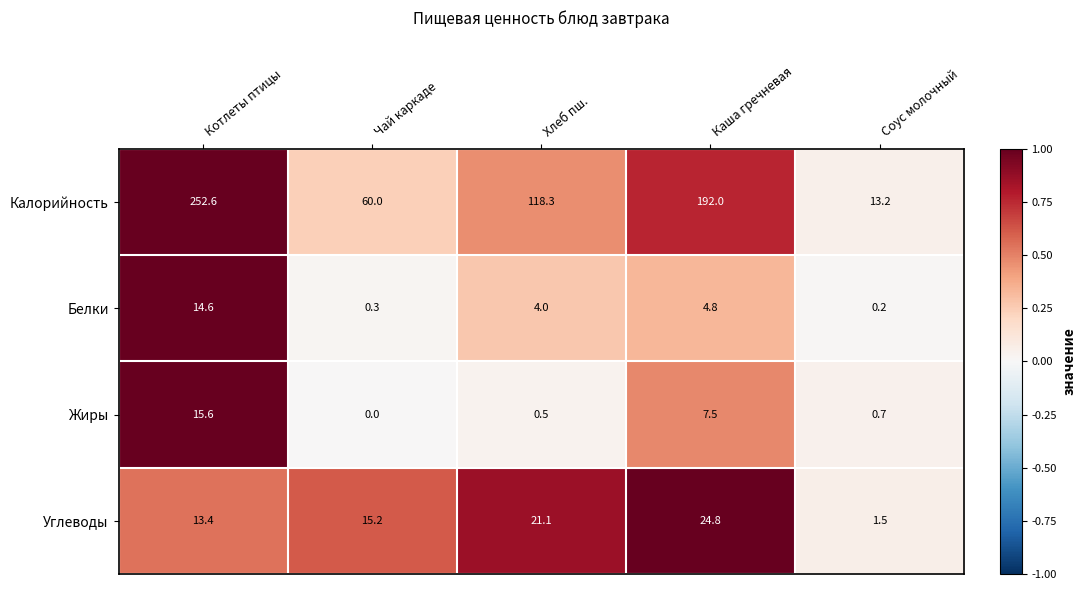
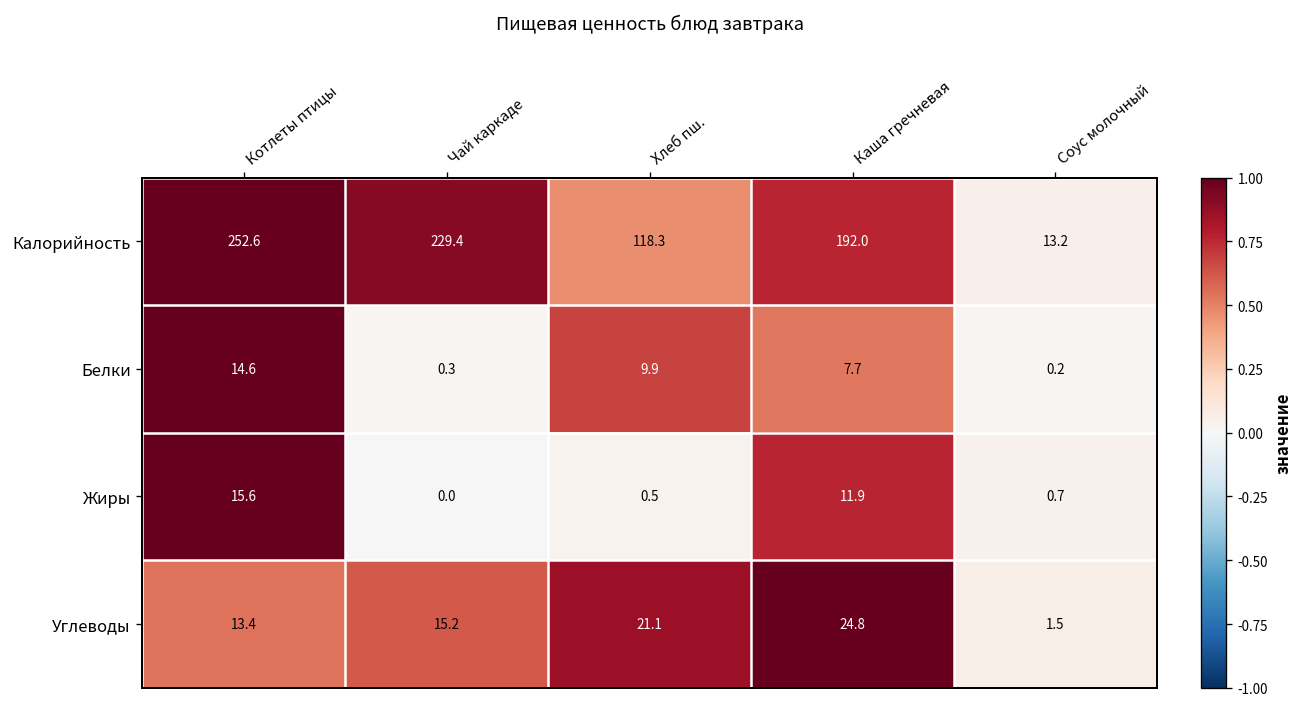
  {
    "Калорийность": {
      "Котлеты птицы": 252.6,
-     "Чай каркаде": 60.0,
+     "Чай каркаде": 229.4,
      "Хлеб пш.": 118.3,
      "Каша гречневая": 192.0,
      "Соус молочный": 13.2
    },
    "Белки": {
      "Котлеты птицы": 14.6,
      "Чай каркаде": 0.3,
-     "Хлеб пш.": 4.0,
-     "Каша гречневая": 4.8,
+     "Хлеб пш.": 9.9,
+     "Каша гречневая": 7.7,
      "Соус молочный": 0.2
    },
    "Жиры": {
      "Котлеты птицы": 15.6,
      "Чай каркаде": 0.0,
      "Хлеб пш.": 0.5,
-     "Каша гречневая": 7.5,
+     "Каша гречневая": 11.9,
      "Соус молочный": 0.7
    },
    "Углеводы": {
      "Котлеты птицы": 13.4,
      "Чай каркаде": 15.2,
      "Хлеб пш.": 21.1,
      "Каша гречневая": 24.8,
      "Соус молочный": 1.5
    }
  }
